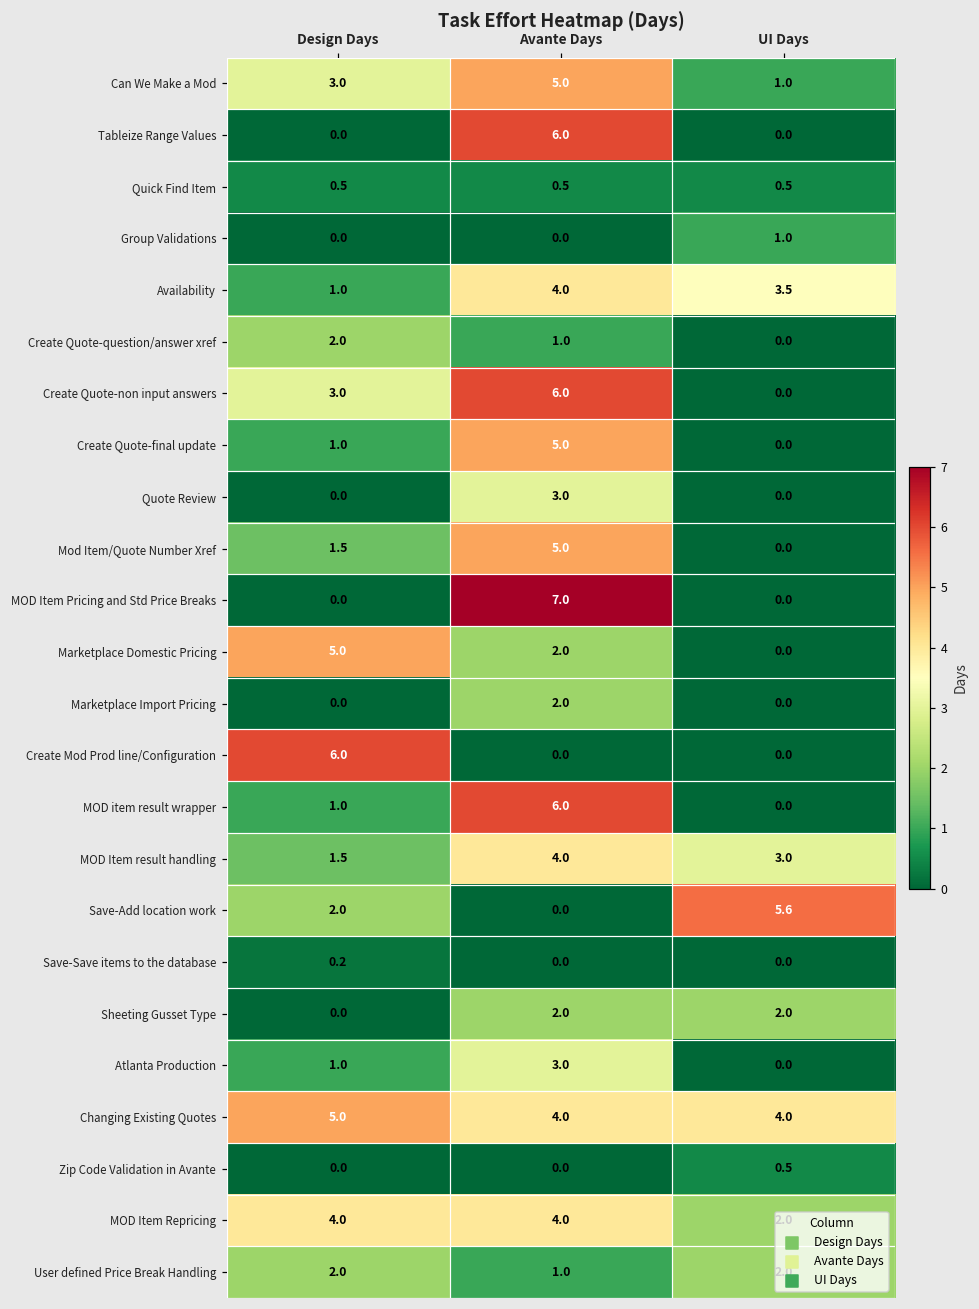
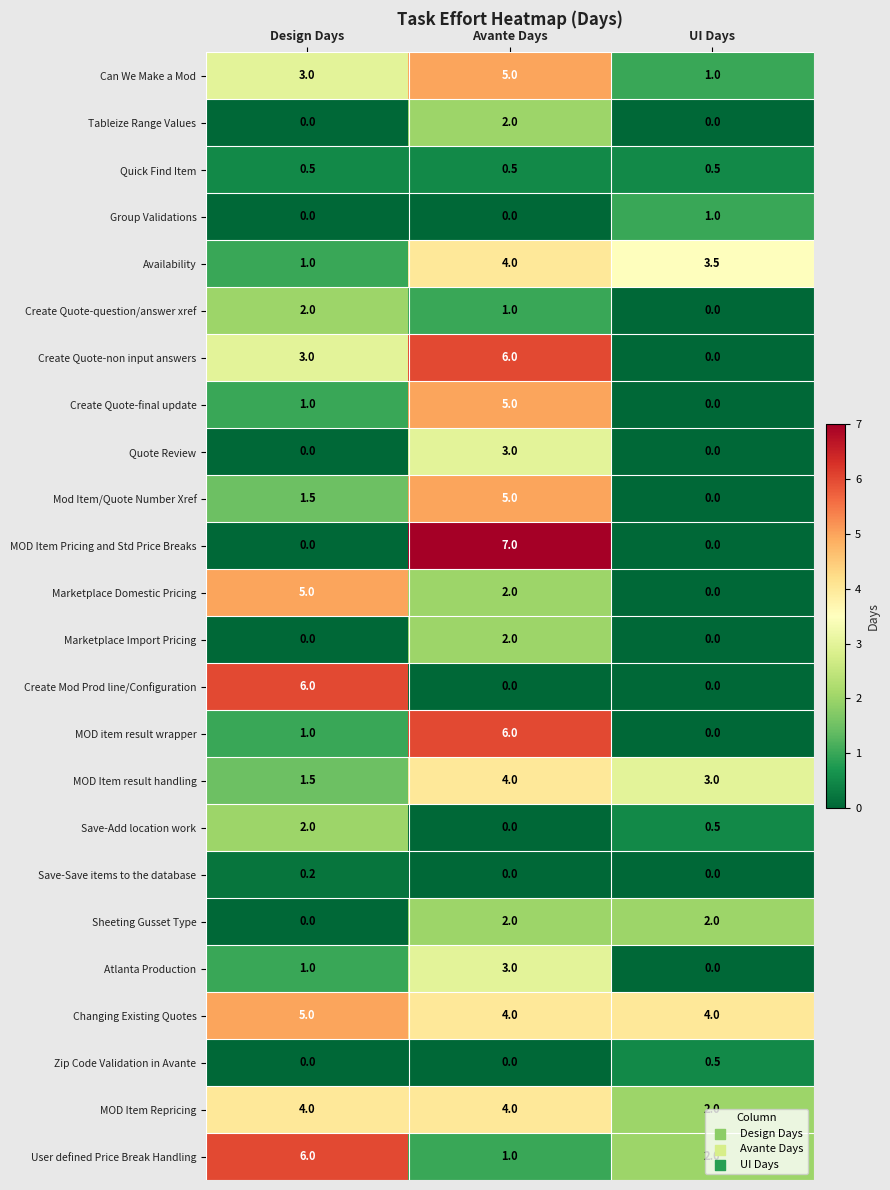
  {
    "Can We Make a Mod": {
      "Design Days": 3.0,
      "Avante Days": 5.0,
      "UI Days": 1.0
    },
    "Tableize Range Values": {
      "Design Days": 0.0,
-     "Avante Days": 6.0,
+     "Avante Days": 2.0,
      "UI Days": 0.0
    },
    "Quick Find Item": {
      "Design Days": 0.5,
      "Avante Days": 0.5,
      "UI Days": 0.5
    },
    "Group Validations": {
      "Design Days": 0.0,
      "Avante Days": 0.0,
      "UI Days": 1.0
    },
    "Availability": {
      "Design Days": 1.0,
      "Avante Days": 4.0,
      "UI Days": 3.5
    },
    "Create Quote-question/answer xref": {
      "Design Days": 2.0,
      "Avante Days": 1.0,
      "UI Days": 0.0
    },
    "Create Quote-non input answers": {
      "Design Days": 3.0,
      "Avante Days": 6.0,
      "UI Days": 0.0
    },
    "Create Quote-final update": {
      "Design Days": 1.0,
      "Avante Days": 5.0,
      "UI Days": 0.0
    },
    "Quote Review": {
      "Design Days": 0.0,
      "Avante Days": 3.0,
      "UI Days": 0.0
    },
    "Mod Item/Quote Number Xref": {
      "Design Days": 1.5,
      "Avante Days": 5.0,
      "UI Days": 0.0
    },
    "MOD Item Pricing and Std Price Breaks": {
      "Design Days": 0.0,
      "Avante Days": 7.0,
      "UI Days": 0.0
    },
    "Marketplace Domestic Pricing": {
      "Design Days": 5.0,
      "Avante Days": 2.0,
      "UI Days": 0.0
    },
    "Marketplace Import Pricing": {
      "Design Days": 0.0,
      "Avante Days": 2.0,
      "UI Days": 0.0
    },
    "Create Mod Prod line/Configuration": {
      "Design Days": 6.0,
      "Avante Days": 0.0,
      "UI Days": 0.0
    },
    "MOD item result wrapper": {
      "Design Days": 1.0,
      "Avante Days": 6.0,
      "UI Days": 0.0
    },
    "MOD Item result handling": {
      "Design Days": 1.5,
      "Avante Days": 4.0,
      "UI Days": 3.0
    },
    "Save-Add location work": {
      "Design Days": 2.0,
      "Avante Days": 0.0,
-     "UI Days": 5.6
+     "UI Days": 0.5
    },
    "Save-Save items to the database": {
      "Design Days": 0.2,
      "Avante Days": 0.0,
      "UI Days": 0.0
    },
    "Sheeting Gusset Type": {
      "Design Days": 0.0,
      "Avante Days": 2.0,
      "UI Days": 2.0
    },
    "Atlanta Production": {
      "Design Days": 1.0,
      "Avante Days": 3.0,
      "UI Days": 0.0
    },
    "Changing Existing Quotes": {
      "Design Days": 5.0,
      "Avante Days": 4.0,
      "UI Days": 4.0
    },
    "Zip Code Validation in Avante": {
      "Design Days": 0.0,
      "Avante Days": 0.0,
      "UI Days": 0.5
    },
    "MOD Item Repricing": {
      "Design Days": 4.0,
      "Avante Days": 4.0
    },
    "User defined Price Break Handling": {
-     "Design Days": 2.0,
+     "Design Days": 6.0,
      "Avante Days": 1.0
    }
  }
